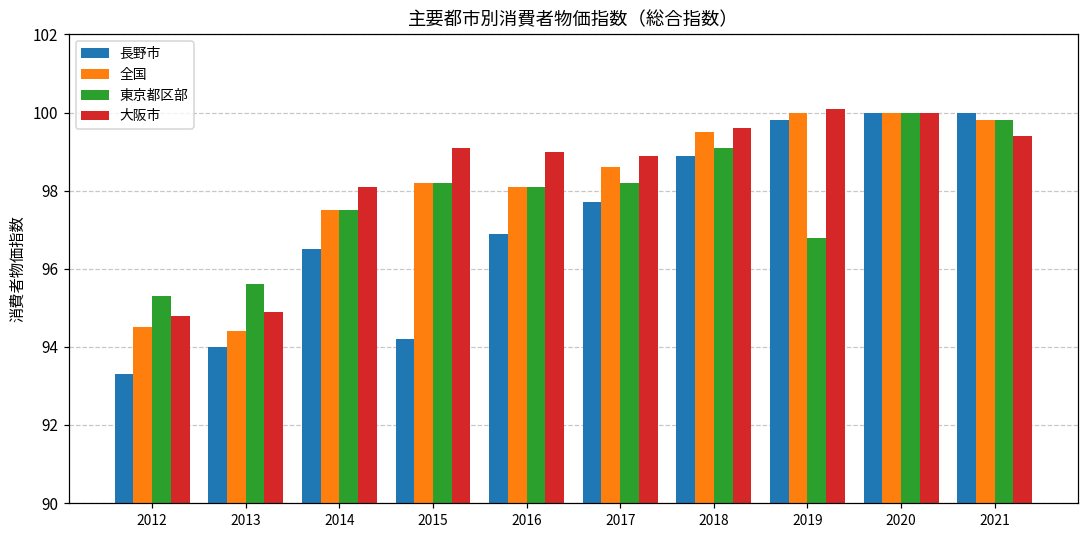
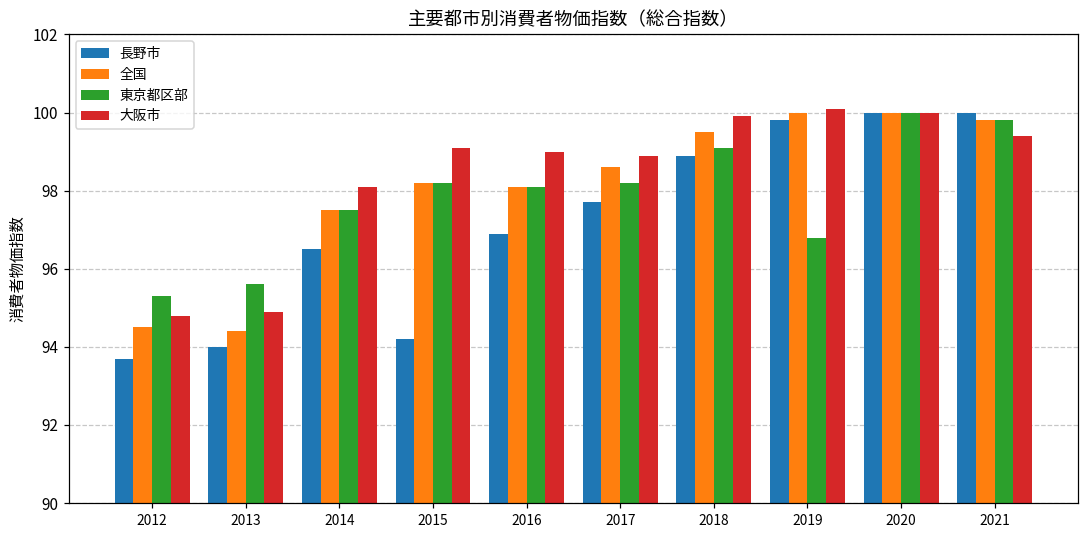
  {
    "長野市": {
-     "2012": 93.3,
+     "2012": 93.7,
      "2013": 94.0,
      "2014": 96.5,
      "2015": 94.2,
      "2016": 96.9,
      "2017": 97.7,
      "2018": 98.9,
      "2019": 99.8,
      "2020": 100.0,
      "2021": 100.0
    },
    "全国": {
      "2012": 94.5,
      "2013": 94.4,
      "2014": 97.5,
      "2015": 98.2,
      "2016": 98.1,
      "2017": 98.6,
      "2018": 99.5,
      "2019": 100.0,
      "2020": 100.0,
      "2021": 99.8
    },
    "東京都区部": {
      "2012": 95.3,
      "2013": 95.6,
      "2014": 97.5,
      "2015": 98.2,
      "2016": 98.1,
      "2017": 98.2,
      "2018": 99.1,
      "2019": 96.8,
      "2020": 100.0,
      "2021": 99.8
    },
    "大阪市": {
      "2012": 94.8,
      "2013": 94.9,
      "2014": 98.1,
      "2015": 99.1,
      "2016": 99.0,
      "2017": 98.9,
-     "2018": 99.6,
+     "2018": 99.9,
      "2019": 100.1,
      "2020": 100.0,
      "2021": 99.4
    }
  }
